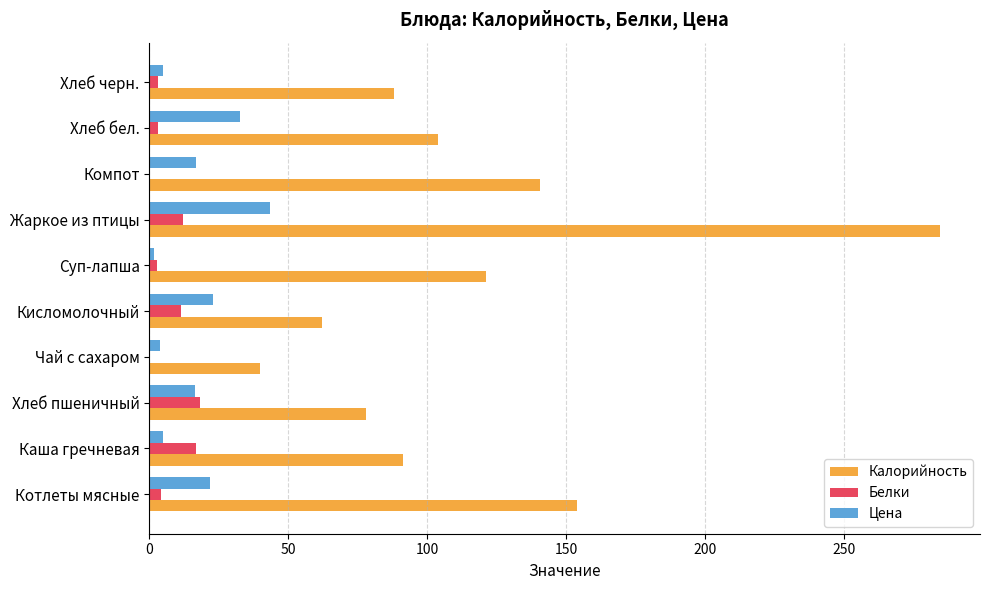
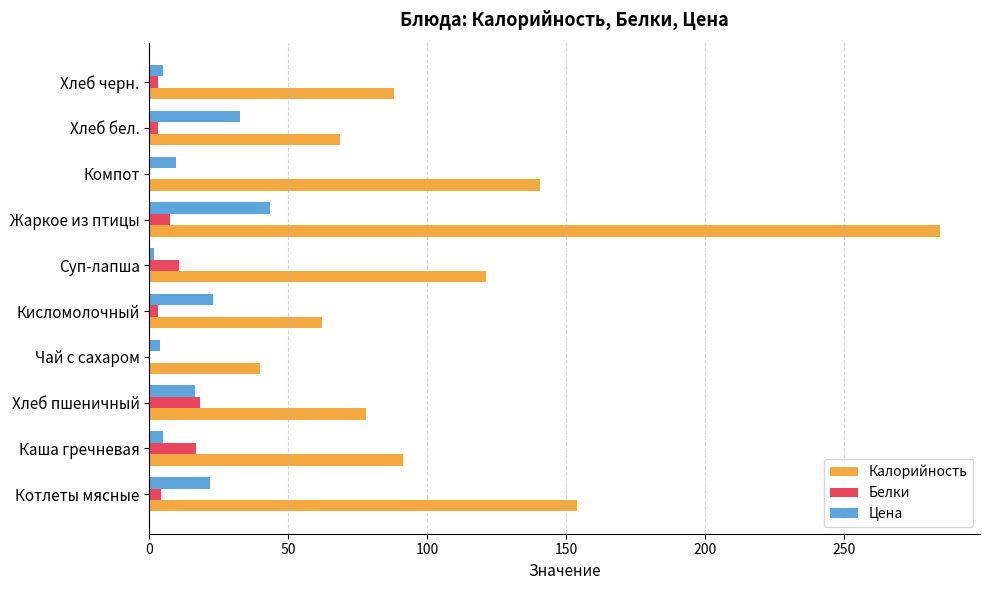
  {
    "Калорийность": {
      "Хлеб черн.": 88,
-     "Хлеб бел.": 104,
+     "Хлеб бел.": 69,
      "Компот": 141,
      "Жаркое из птицы": 285,
      "Суп-лапша": 121,
      "Кисломолочный": 62,
      "Чай с сахаром": 40,
      "Хлеб пшеничный": 78,
      "Каша гречневая": 91,
      "Котлеты мясные": 154
    },
    "Белки": {
      "Хлеб черн.": 3,
      "Хлеб бел.": 3,
-     "Жаркое из птицы": 12,
-     "Суп-лапша": 3,
-     "Кисломолочный": 11,
+     "Жаркое из птицы": 7,
+     "Суп-лапша": 10,
+     "Кисломолочный": 3,
      "Чай с сахаром": 0,
      "Хлеб пшеничный": 18,
      "Каша гречневая": 17,
      "Котлеты мясные": 4
    },
    "Цена": {
      "Хлеб черн.": 5,
      "Хлеб бел.": 33,
-     "Компот": 17,
+     "Компот": 10,
      "Жаркое из птицы": 43,
      "Суп-лапша": 2,
      "Кисломолочный": 23,
      "Чай с сахаром": 4,
      "Хлеб пшеничный": 16,
      "Каша гречневая": 5,
      "Котлеты мясные": 22
    }
  }
